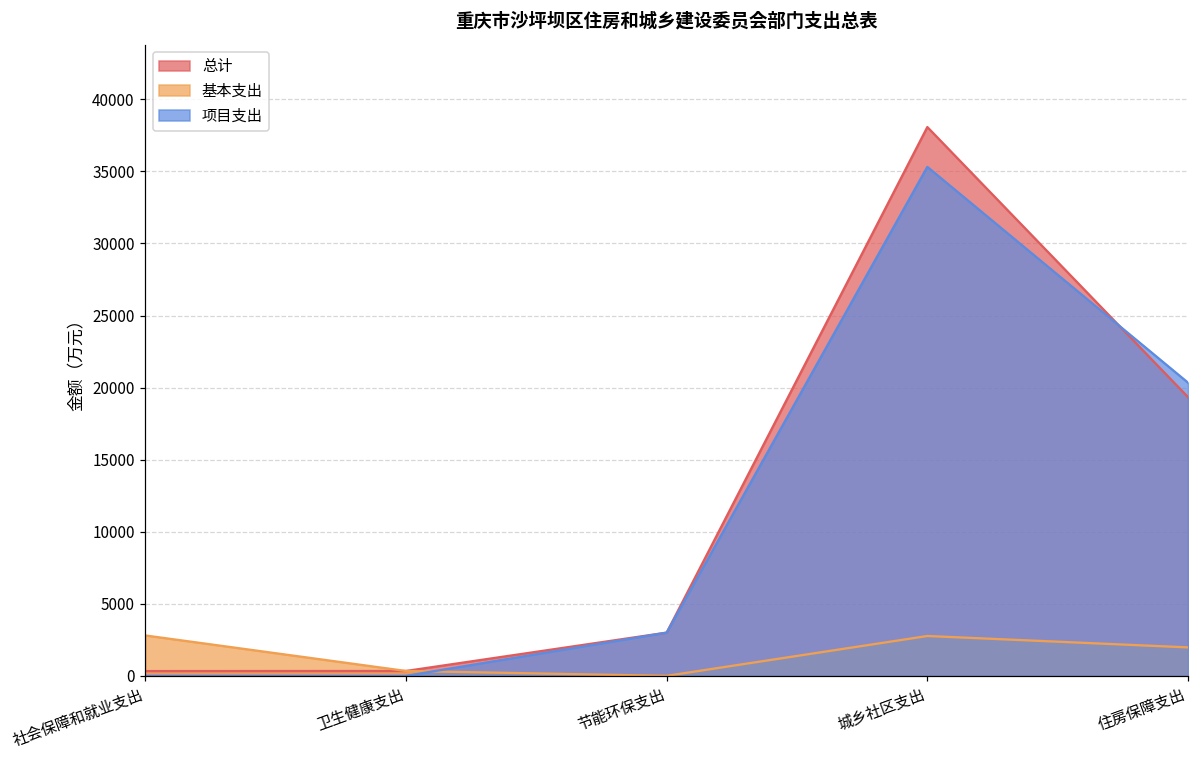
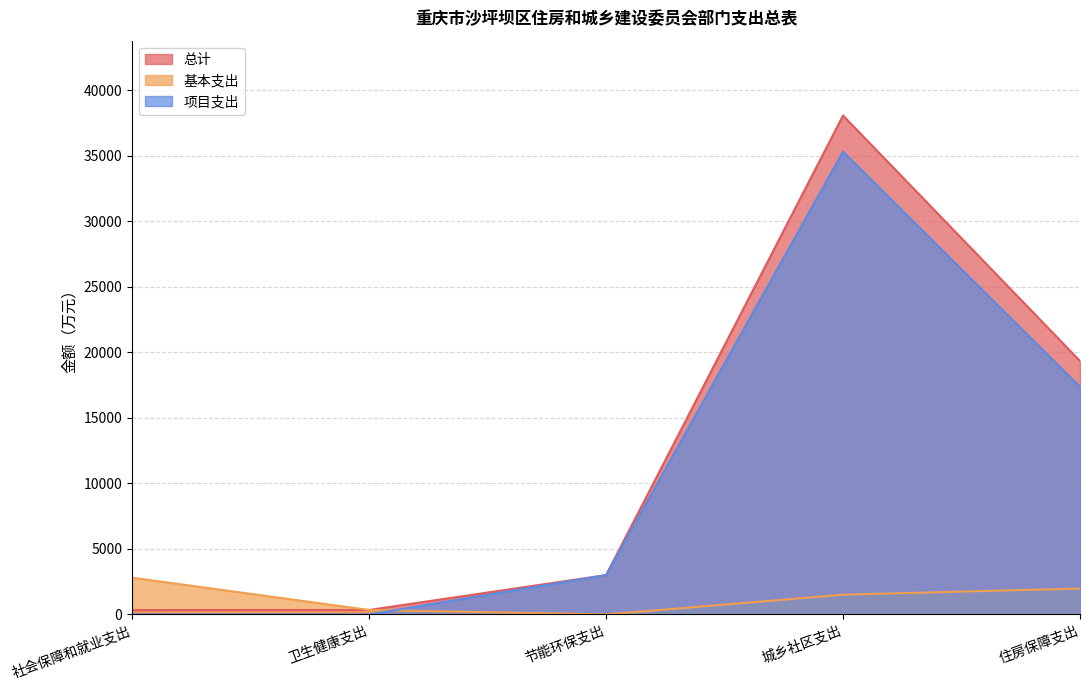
  {
    "总计": {
      "社会保障和就业支出": 300,
      "城乡社区支出": 38100,
      "住房保障支出": 19300
    },
    "基本支出": {
      "社会保障和就业支出": 2800,
      "节能环保支出": 0,
-     "城乡社区支出": 2800,
+     "城乡社区支出": 1500,
      "住房保障支出": 2000
    },
    "项目支出": {
      "社会保障和就业支出": 0,
      "卫生健康支出": 0,
      "城乡社区支出": 35300,
-     "住房保障支出": 20300
+     "住房保障支出": 17400
    }
  }
